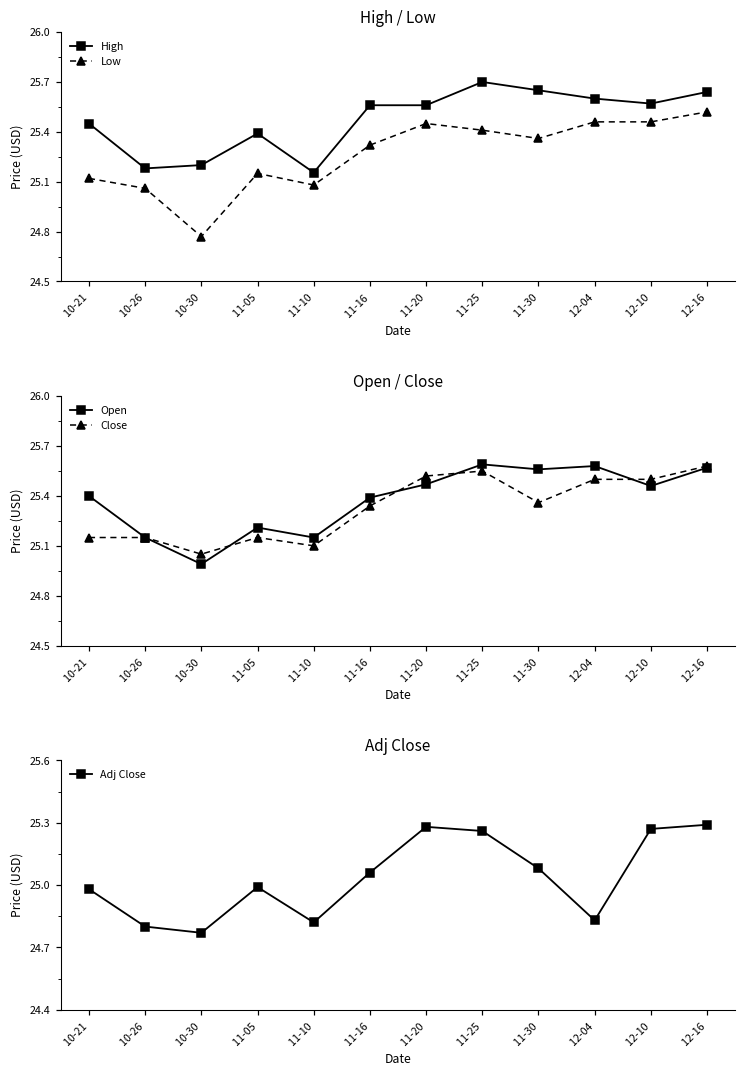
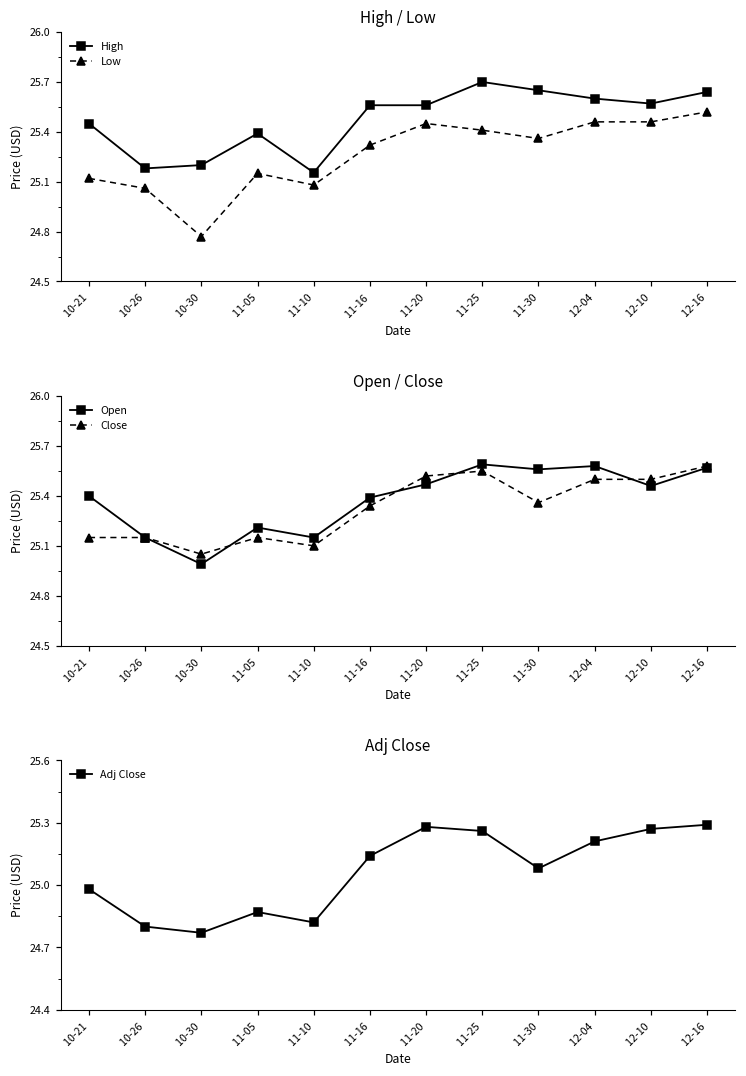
  {
    "Adj Close": {
      "10-21": 24.98,
      "10-26": 24.80,
      "10-30": 24.77,
-     "11-05": 24.99,
+     "11-05": 24.87,
      "11-10": 24.82,
-     "11-16": 25.06,
+     "11-16": 25.14,
      "11-20": 25.28,
      "11-25": 25.26,
      "11-30": 25.08,
-     "12-04": 24.83,
+     "12-04": 25.21,
      "12-10": 25.27,
      "12-16": 25.29
    }
  }
